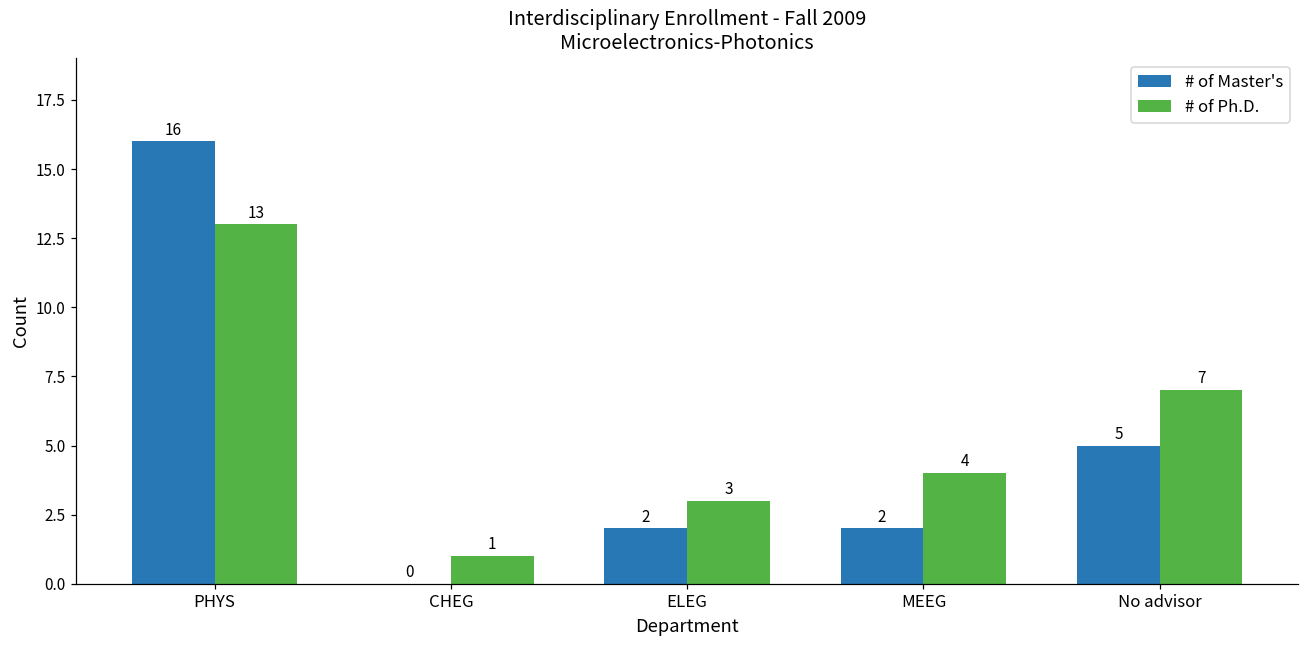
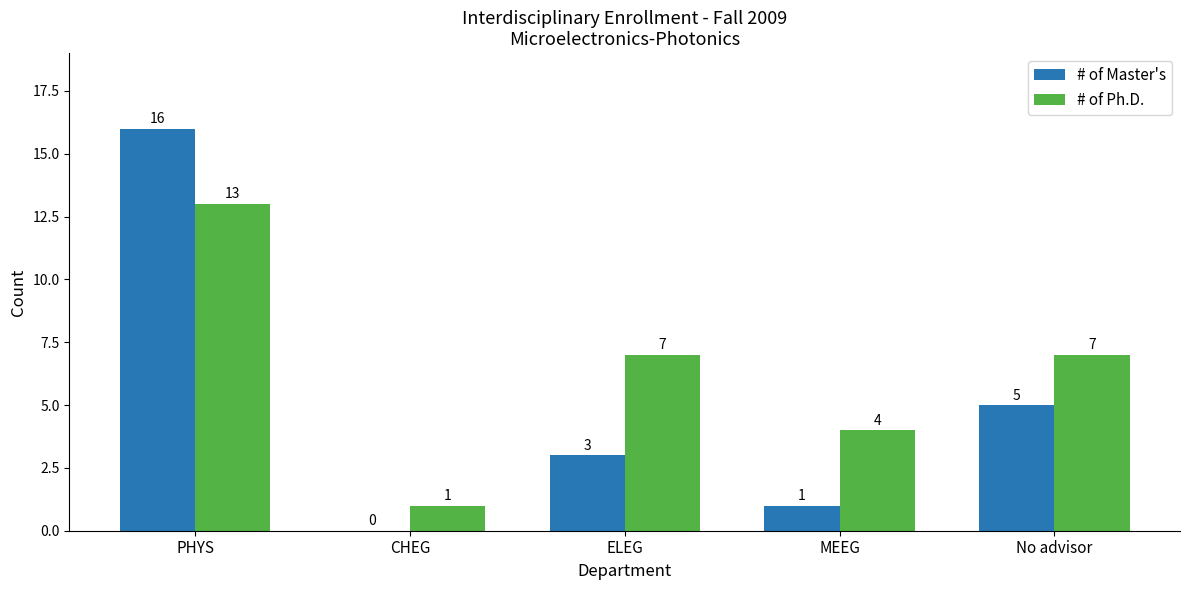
  {
    "# of Master's": {
      "PHYS": 16,
      "CHEG": 0,
-     "ELEG": 2,
-     "MEEG": 2,
+     "ELEG": 3,
+     "MEEG": 1,
      "No advisor": 5
    },
    "# of Ph.D.": {
      "PHYS": 13,
      "CHEG": 1,
-     "ELEG": 3,
+     "ELEG": 7,
      "MEEG": 4,
      "No advisor": 7
    }
  }
